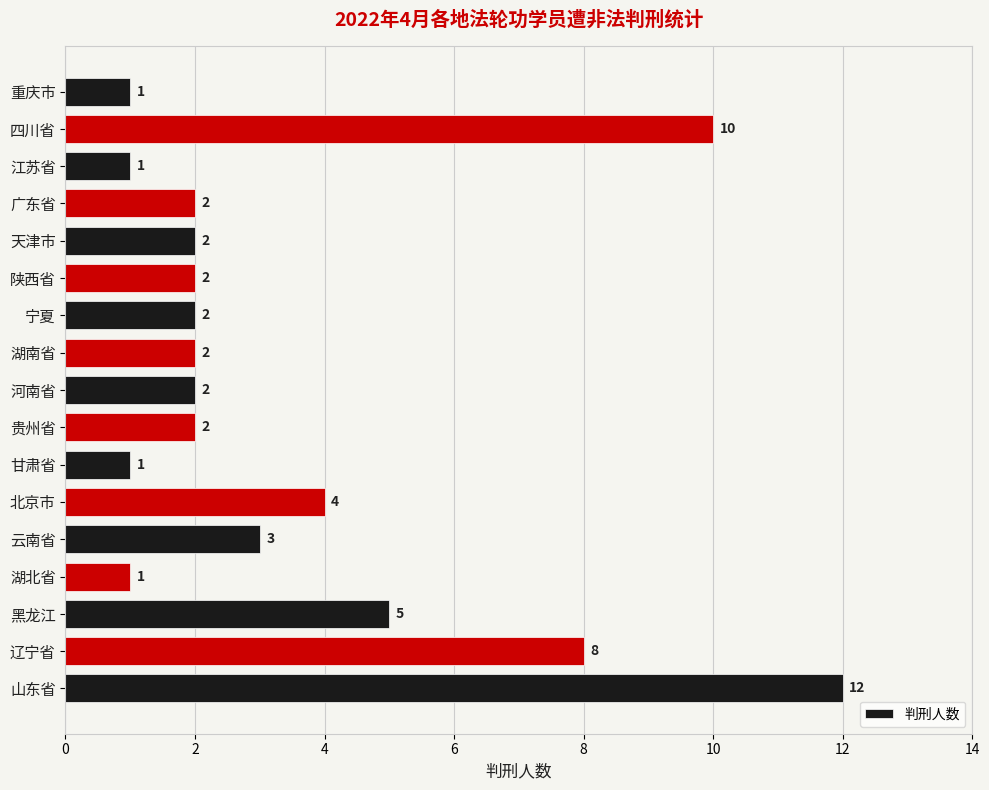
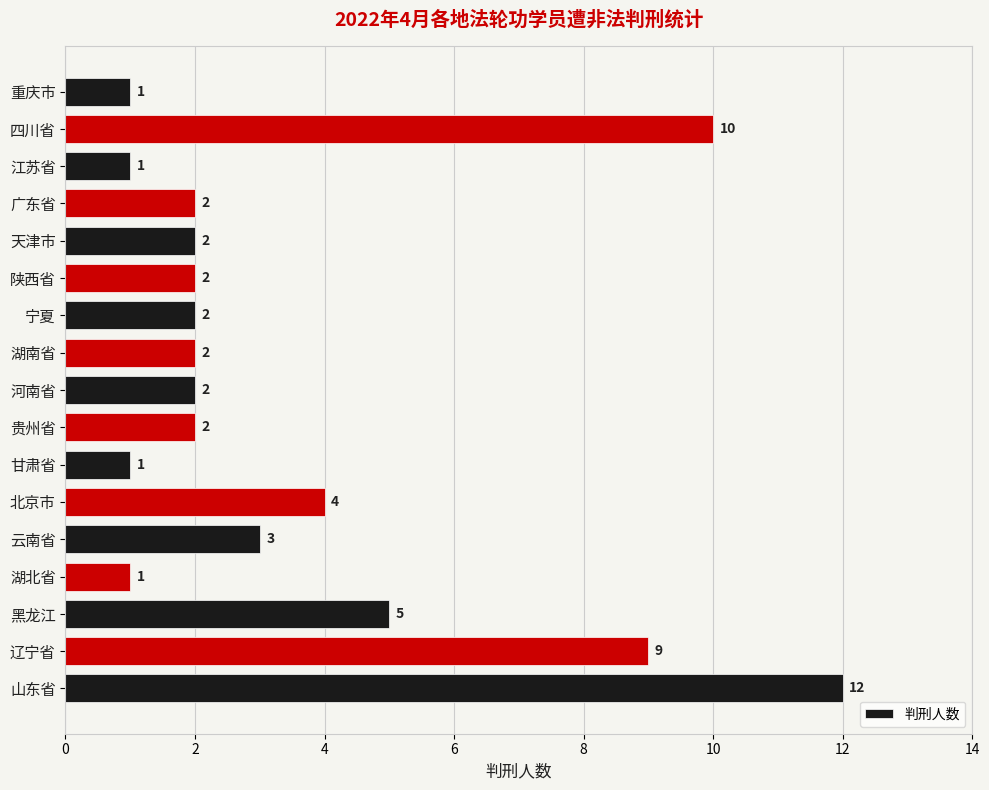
  {
    "重庆市": 1,
    "四川省": 10,
    "江苏省": 1,
    "广东省": 2,
    "天津市": 2,
    "陕西省": 2,
    "宁夏": 2,
    "湖南省": 2,
    "河南省": 2,
    "贵州省": 2,
    "甘肃省": 1,
    "北京市": 4,
    "云南省": 3,
    "湖北省": 1,
    "黑龙江": 5,
-   "辽宁省": 8,
+   "辽宁省": 9,
    "山东省": 12
  }
